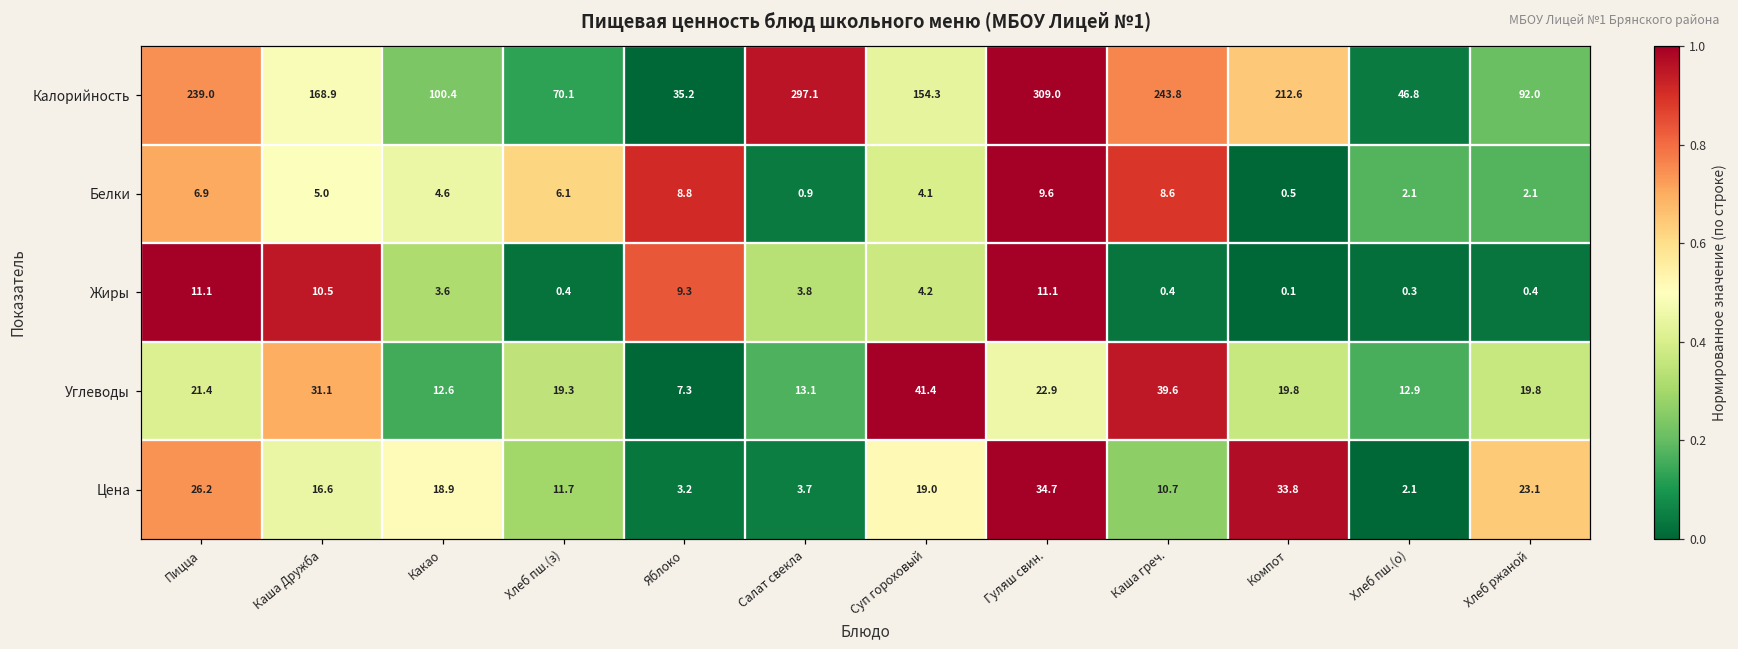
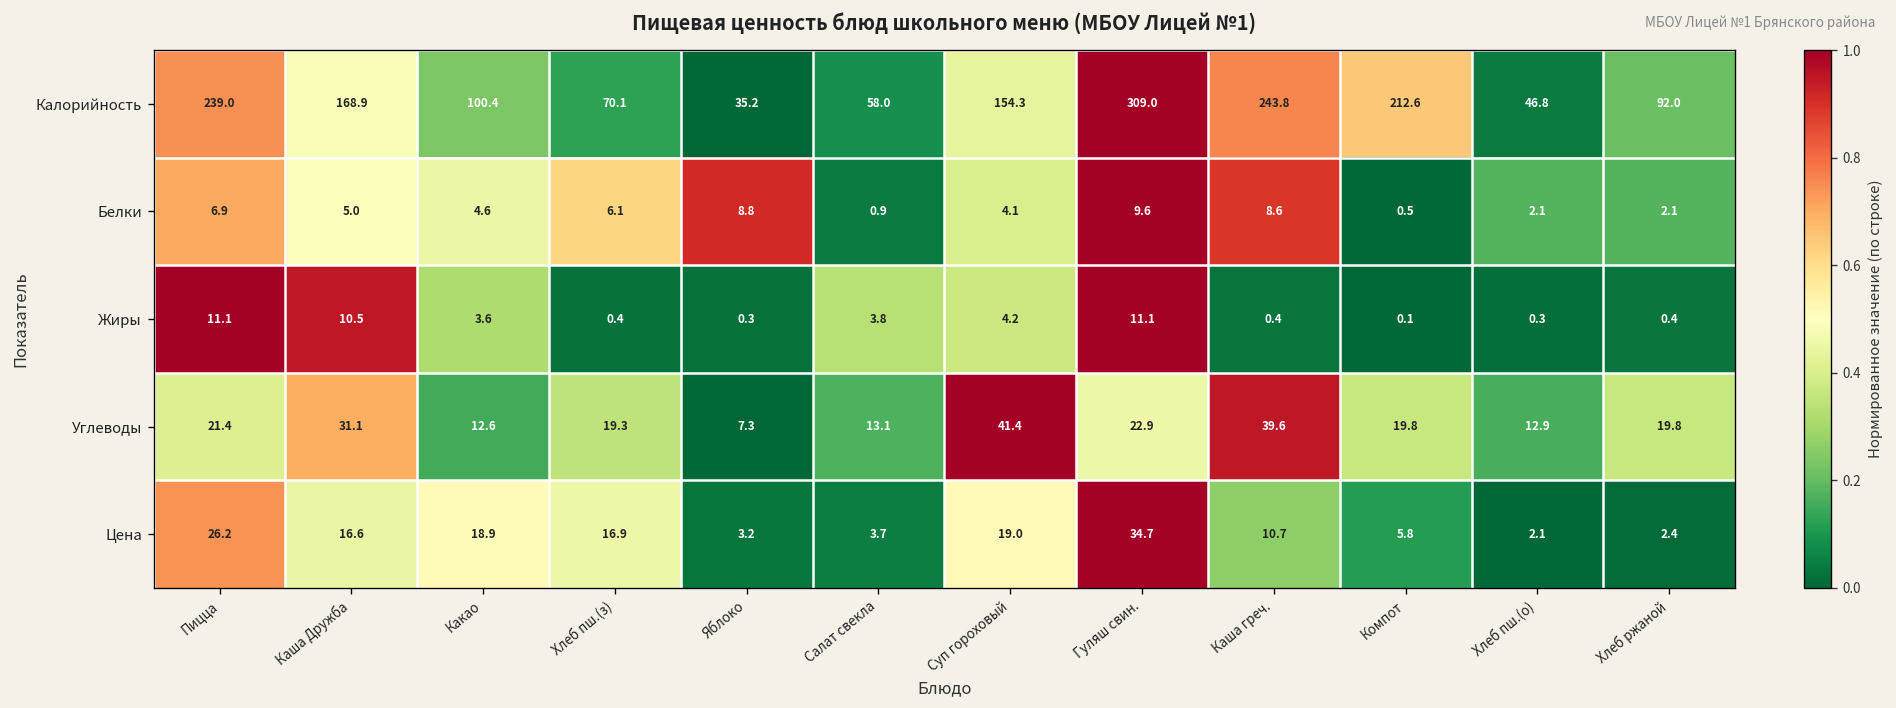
  {
    "Калорийность": {
      "Пицца": 239.0,
      "Каша Дружба": 168.9,
      "Какао": 100.4,
      "Хлеб пш.(з)": 70.1,
      "Яблоко": 35.2,
-     "Салат свекла": 297.1,
+     "Салат свекла": 58.0,
      "Суп гороховый": 154.3,
      "Гуляш свин.": 309.0,
      "Каша греч.": 243.8,
      "Компот": 212.6,
      "Хлеб пш.(о)": 46.8,
      "Хлеб ржаной": 92.0
    },
    "Белки": {
      "Пицца": 6.9,
      "Каша Дружба": 5.0,
      "Какао": 4.6,
      "Хлеб пш.(з)": 6.1,
      "Яблоко": 8.8,
      "Салат свекла": 0.9,
      "Суп гороховый": 4.1,
      "Гуляш свин.": 9.6,
      "Каша греч.": 8.6,
      "Компот": 0.5,
      "Хлеб пш.(о)": 2.1,
      "Хлеб ржаной": 2.1
    },
    "Жиры": {
      "Пицца": 11.1,
      "Каша Дружба": 10.5,
      "Какао": 3.6,
      "Хлеб пш.(з)": 0.4,
-     "Яблоко": 9.3,
+     "Яблоко": 0.3,
      "Салат свекла": 3.8,
      "Суп гороховый": 4.2,
      "Гуляш свин.": 11.1,
      "Каша греч.": 0.4,
      "Компот": 0.1,
      "Хлеб пш.(о)": 0.3,
      "Хлеб ржаной": 0.4
    },
    "Углеводы": {
      "Пицца": 21.4,
      "Каша Дружба": 31.1,
      "Какао": 12.6,
      "Хлеб пш.(з)": 19.3,
      "Яблоко": 7.3,
      "Салат свекла": 13.1,
      "Суп гороховый": 41.4,
      "Гуляш свин.": 22.9,
      "Каша греч.": 39.6,
      "Компот": 19.8,
      "Хлеб пш.(о)": 12.9,
      "Хлеб ржаной": 19.8
    },
    "Цена": {
      "Пицца": 26.2,
      "Каша Дружба": 16.6,
      "Какао": 18.9,
-     "Хлеб пш.(з)": 11.7,
+     "Хлеб пш.(з)": 16.9,
      "Яблоко": 3.2,
      "Салат свекла": 3.7,
      "Суп гороховый": 19.0,
      "Гуляш свин.": 34.7,
      "Каша греч.": 10.7,
-     "Компот": 33.8,
+     "Компот": 5.8,
      "Хлеб пш.(о)": 2.1,
-     "Хлеб ржаной": 23.1
+     "Хлеб ржаной": 2.4
    }
  }
